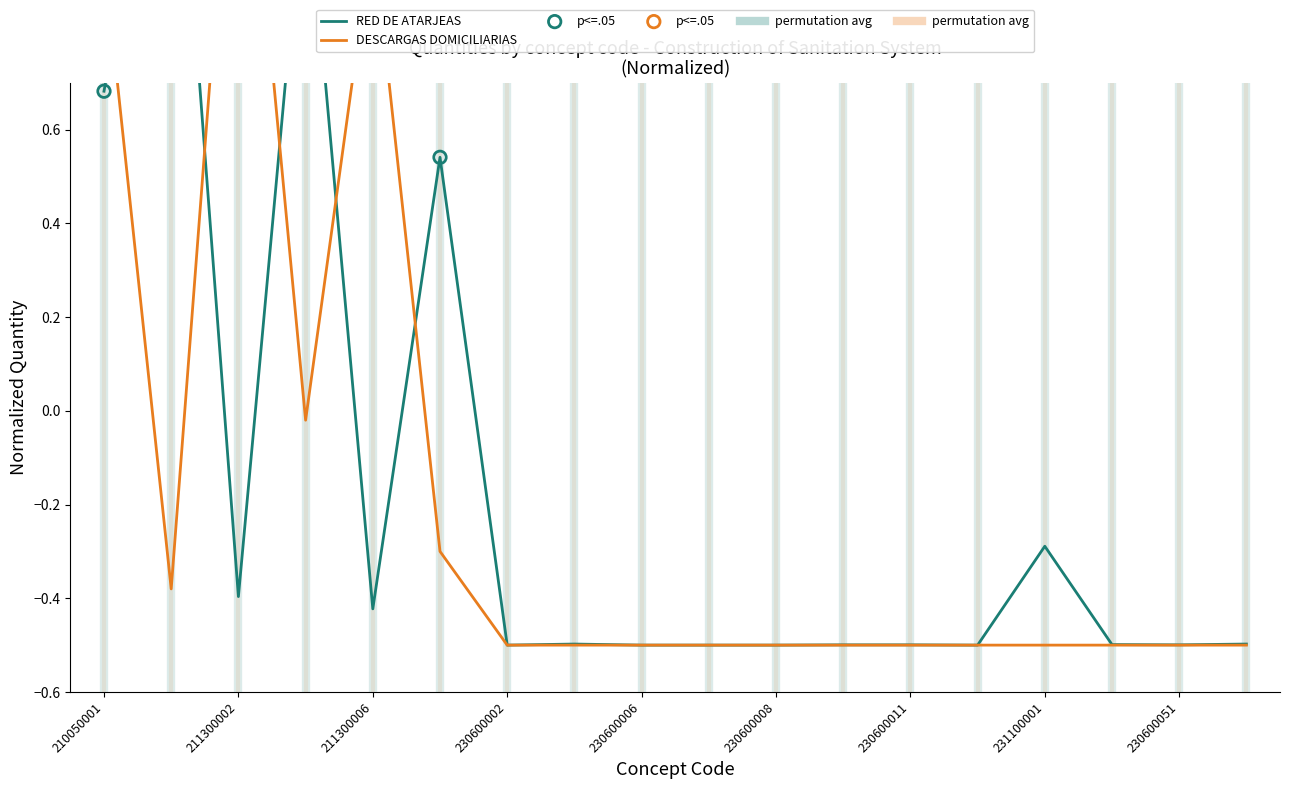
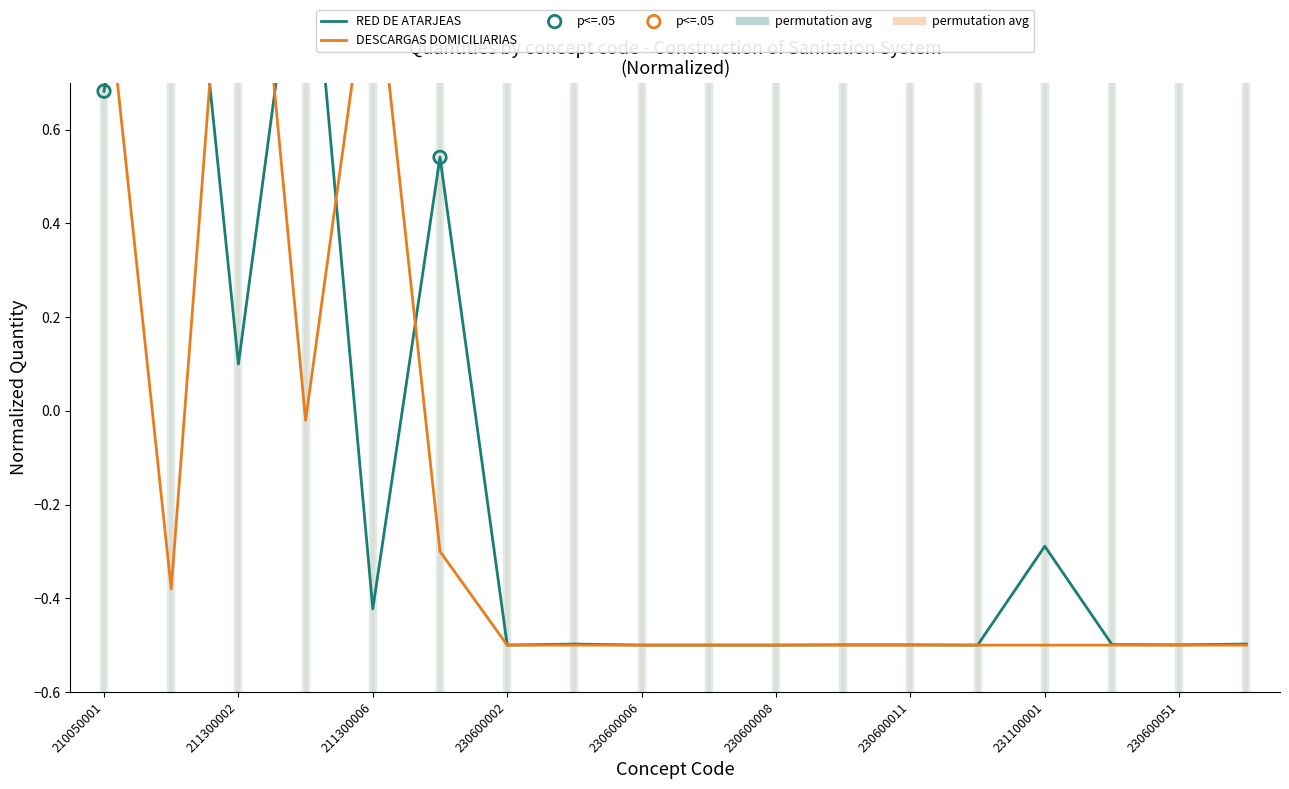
  {
    "RED DE ATARJEAS": {
-     "211300002": -0.40,
+     "211300002": 0.10,
      "211300006": -0.42,
      "231100001": -0.29
    },
    "DESCARGAS DOMICILIARIAS": {
      "231100001": -0.50
    }
  }
